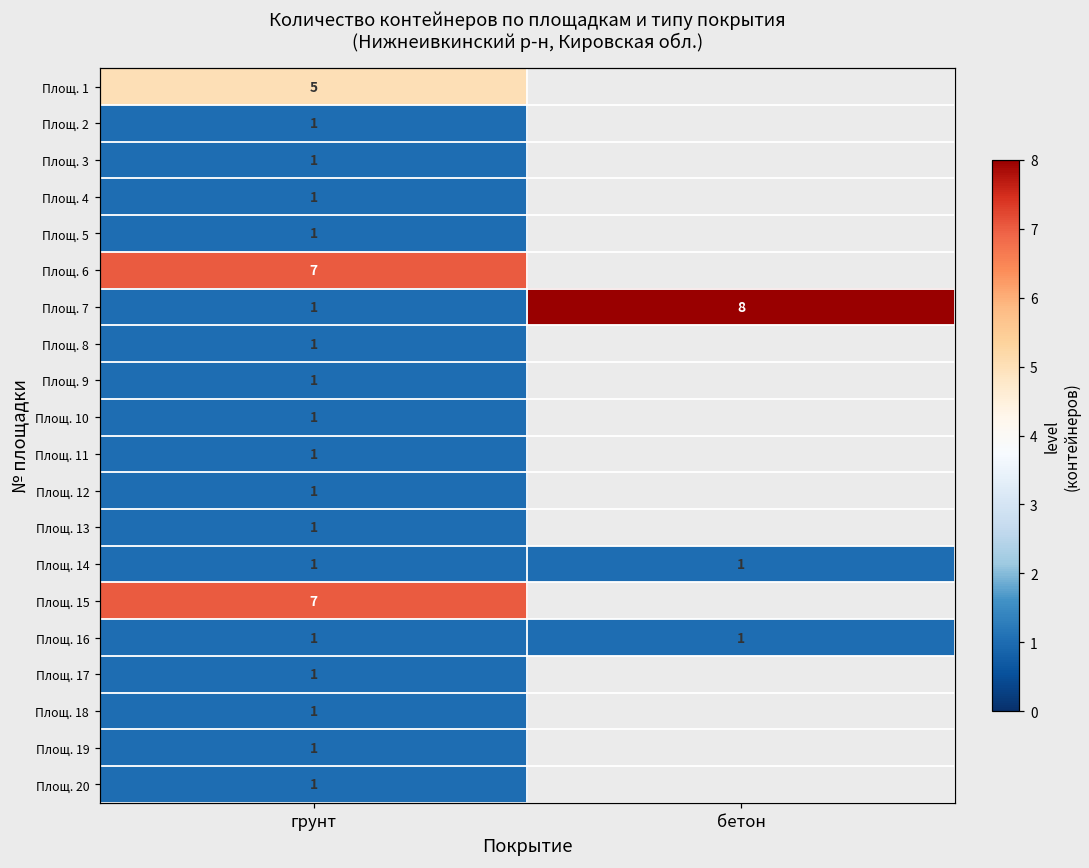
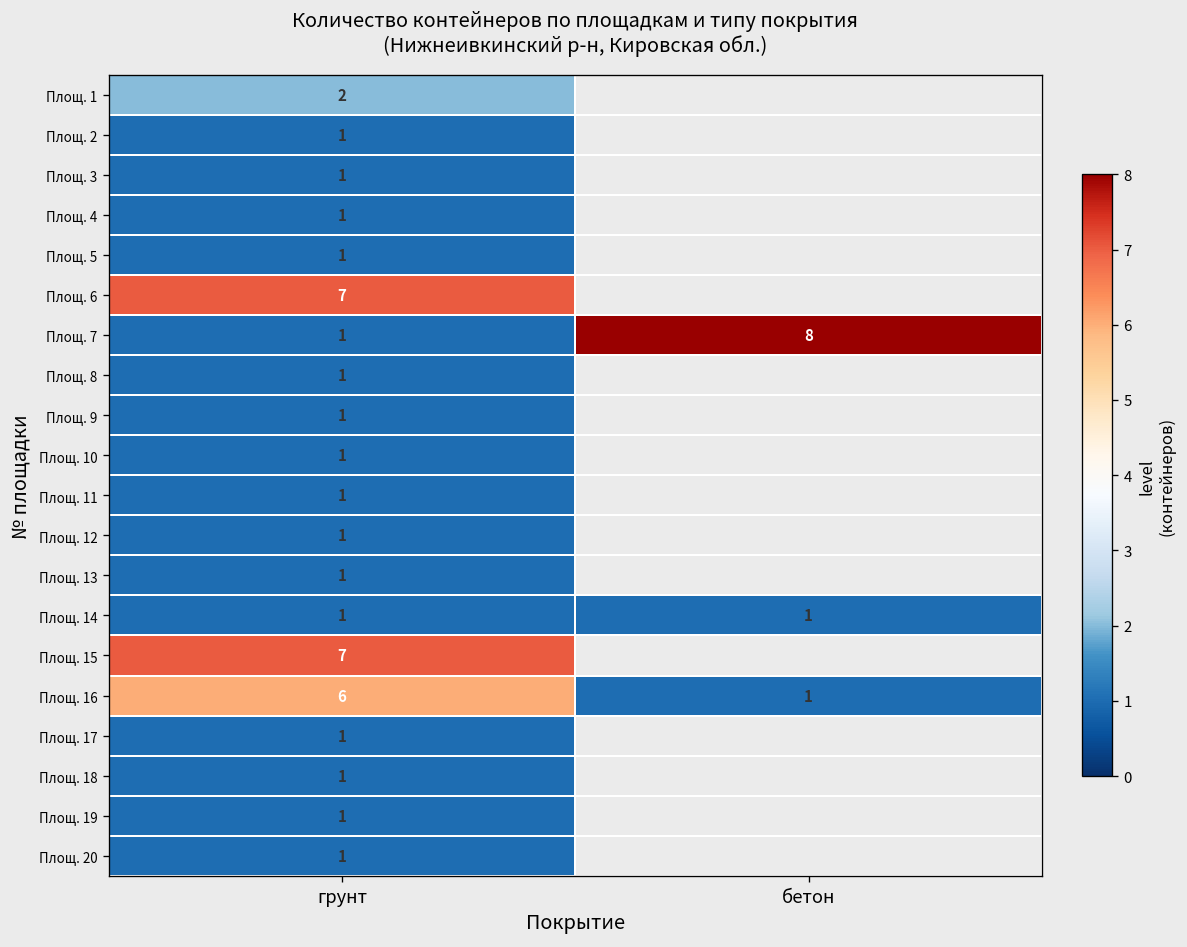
  {
    "Площ. 1": {
-     "грунт": 5
+     "грунт": 2
    },
    "Площ. 2": {
      "грунт": 1
    },
    "Площ. 3": {
      "грунт": 1
    },
    "Площ. 4": {
      "грунт": 1
    },
    "Площ. 5": {
      "грунт": 1
    },
    "Площ. 6": {
      "грунт": 7
    },
    "Площ. 7": {
      "грунт": 1,
      "бетон": 8
    },
    "Площ. 8": {
      "грунт": 1
    },
    "Площ. 9": {
      "грунт": 1
    },
    "Площ. 10": {
      "грунт": 1
    },
    "Площ. 11": {
      "грунт": 1
    },
    "Площ. 12": {
      "грунт": 1
    },
    "Площ. 13": {
      "грунт": 1
    },
    "Площ. 14": {
      "грунт": 1,
      "бетон": 1
    },
    "Площ. 15": {
      "грунт": 7
    },
    "Площ. 16": {
-     "грунт": 1,
+     "грунт": 6,
      "бетон": 1
    },
    "Площ. 17": {
      "грунт": 1
    },
    "Площ. 18": {
      "грунт": 1
    },
    "Площ. 19": {
      "грунт": 1
    },
    "Площ. 20": {
      "грунт": 1
    }
  }
